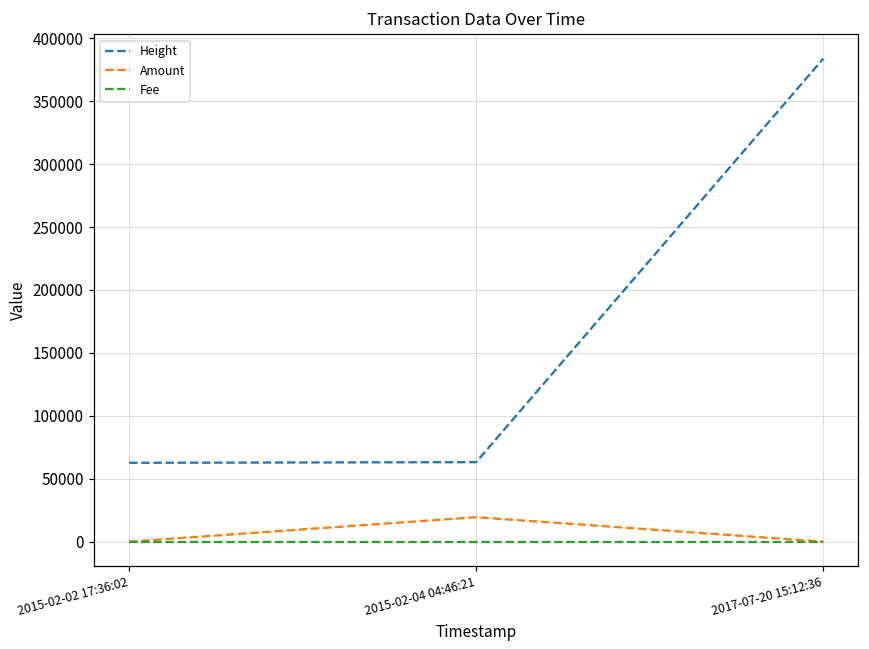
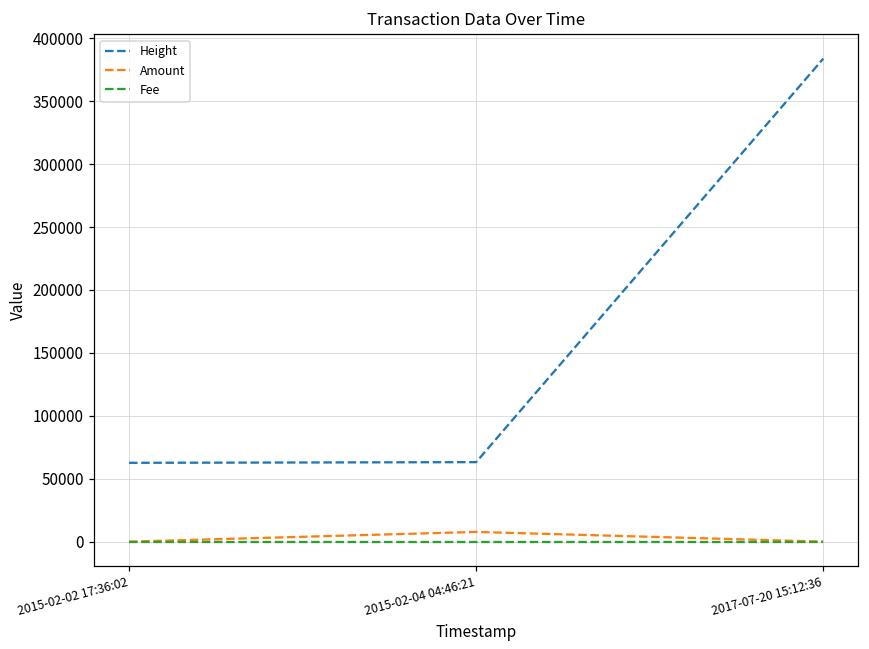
  {
    "Height": {
      "2015-02-02 17:36:02": 63000,
      "2015-02-04 04:46:21": 63000,
      "2017-07-20 15:12:36": 384000
    },
    "Amount": {
-     "2015-02-04 04:46:21": 19000
+     "2015-02-04 04:46:21": 8000
    },
    "Fee": {
      "2015-02-04 04:46:21": 0
    }
  }
